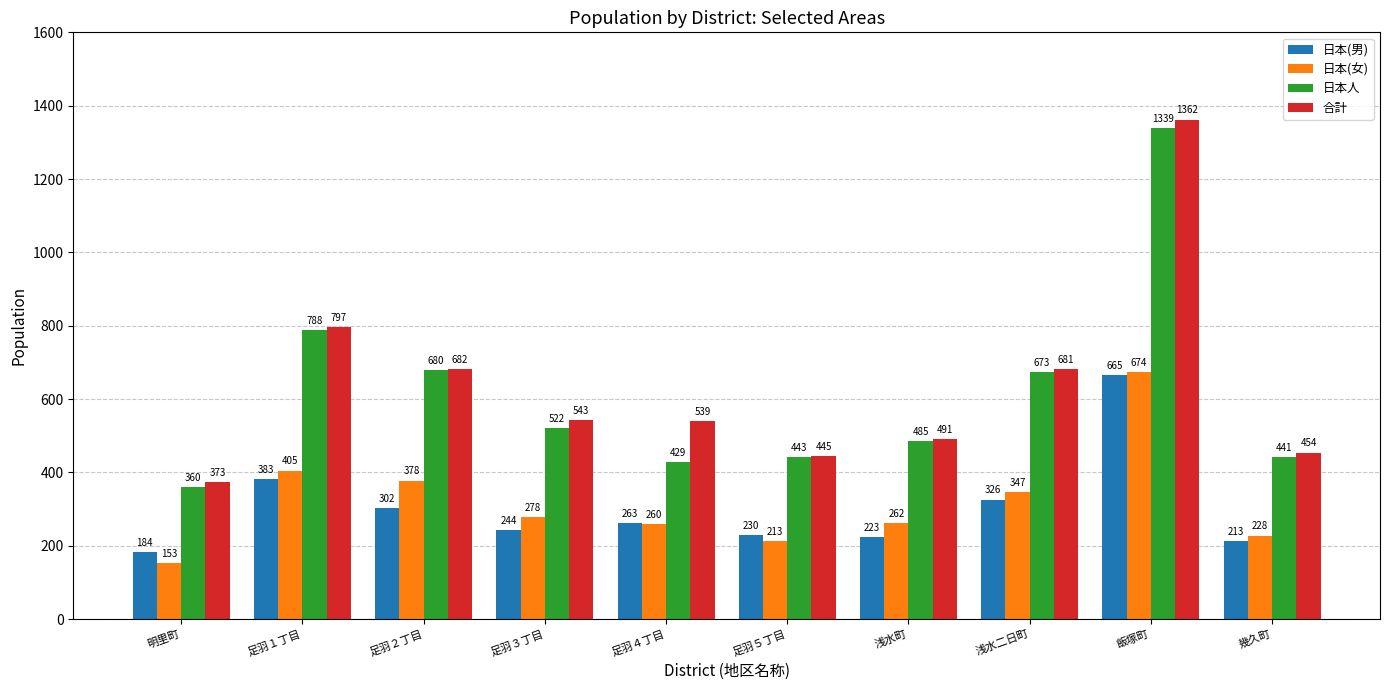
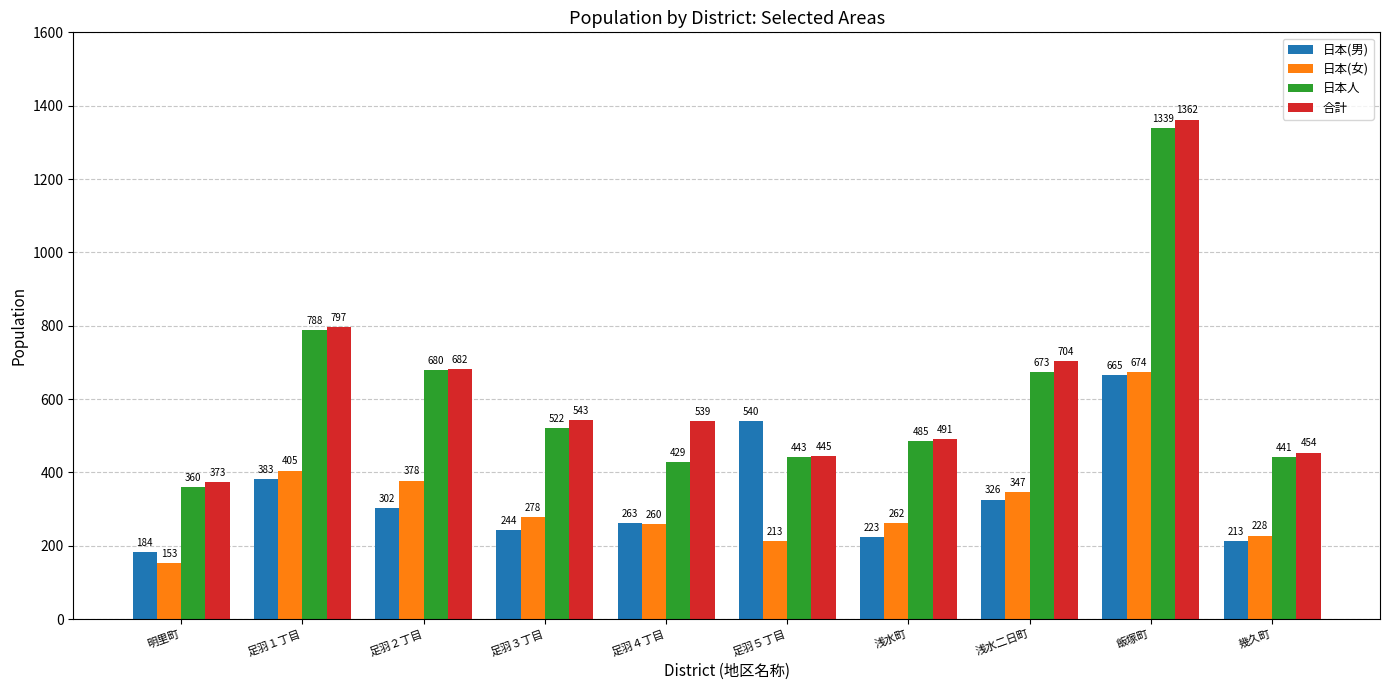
  {
    "日本(男)": {
      "明里町": 184,
      "足羽１丁目": 383,
      "足羽２丁目": 302,
      "足羽３丁目": 244,
      "足羽４丁目": 263,
-     "足羽５丁目": 230,
+     "足羽５丁目": 540,
      "浅水町": 223,
      "浅水二日町": 326,
      "飯塚町": 665,
      "幾久町": 213
    },
    "日本(女)": {
      "明里町": 153,
      "足羽１丁目": 405,
      "足羽２丁目": 378,
      "足羽３丁目": 278,
      "足羽４丁目": 260,
      "足羽５丁目": 213,
      "浅水町": 262,
      "浅水二日町": 347,
      "飯塚町": 674,
      "幾久町": 228
    },
    "日本人": {
      "明里町": 360,
      "足羽１丁目": 788,
      "足羽２丁目": 680,
      "足羽３丁目": 522,
      "足羽４丁目": 429,
      "足羽５丁目": 443,
      "浅水町": 485,
      "浅水二日町": 673,
      "飯塚町": 1339,
      "幾久町": 441
    },
    "合計": {
      "明里町": 373,
      "足羽１丁目": 797,
      "足羽２丁目": 682,
      "足羽３丁目": 543,
      "足羽４丁目": 539,
      "足羽５丁目": 445,
      "浅水町": 491,
-     "浅水二日町": 681,
+     "浅水二日町": 704,
      "飯塚町": 1362,
      "幾久町": 454
    }
  }
